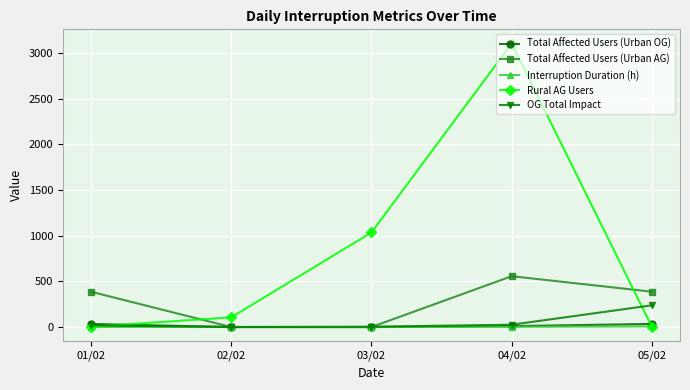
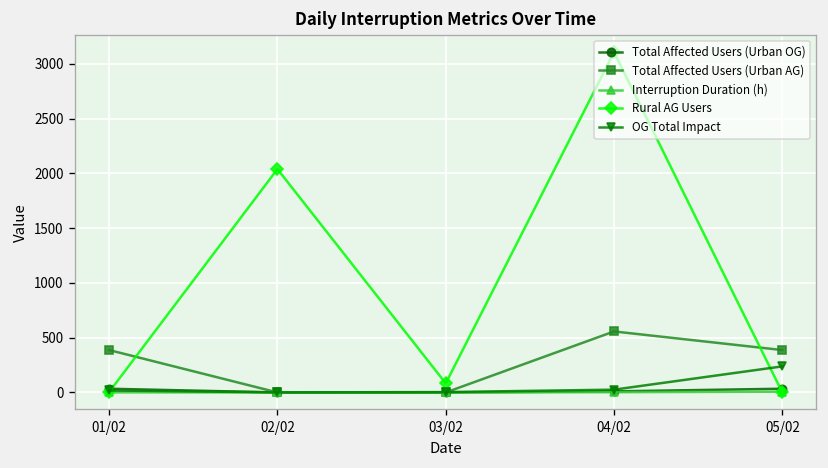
  {
    "Rural AG Users": {
-     "02/02": 100,
-     "03/02": 1000
+     "02/02": 2000,
+     "03/02": 100
    }
  }
